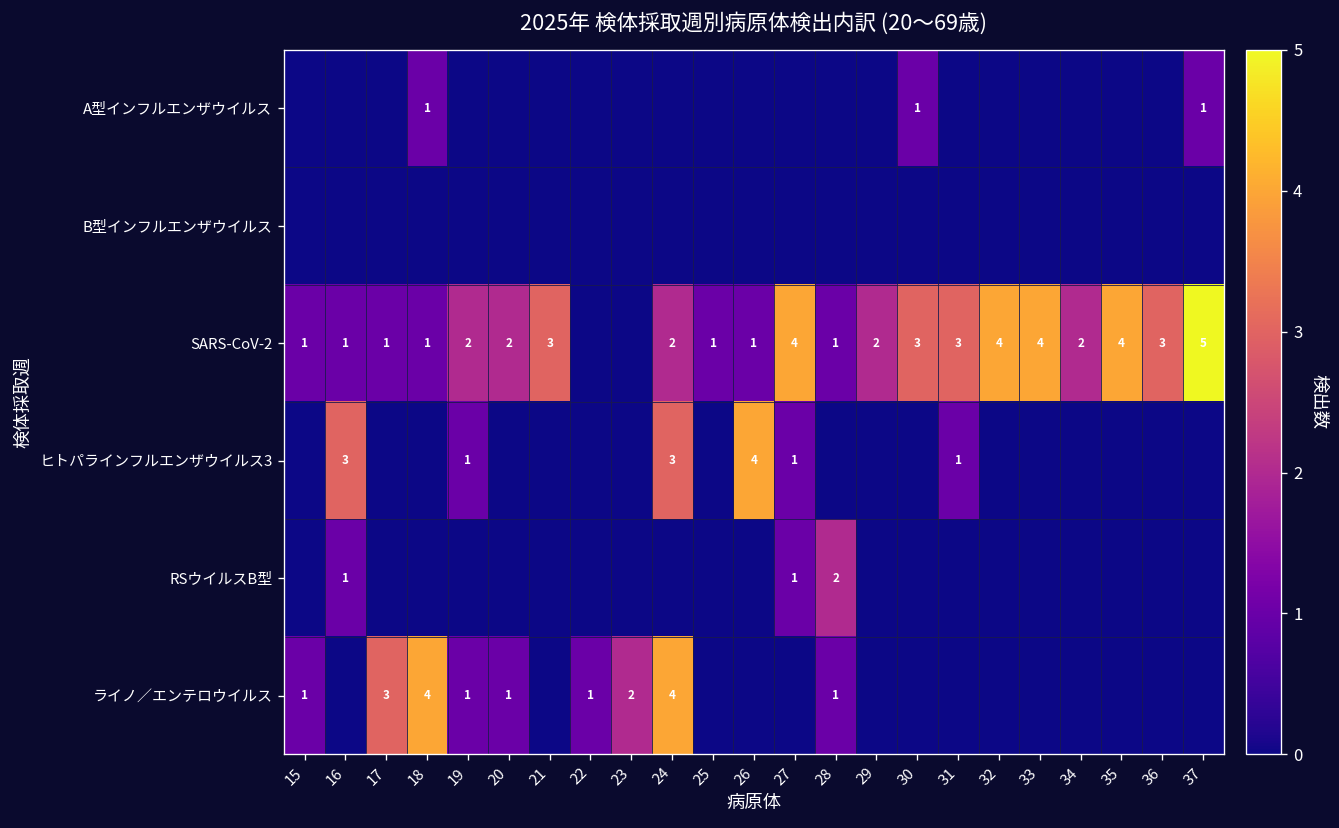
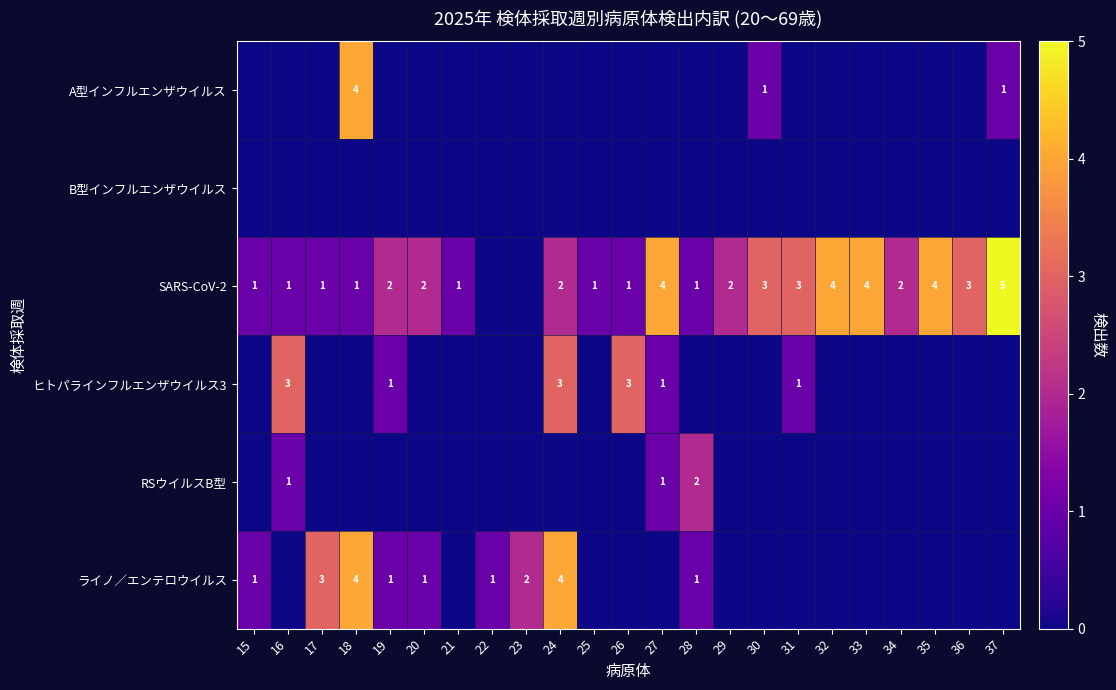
  {
    "A型インフルエンザウイルス": {
-     "18": 1,
+     "18": 4,
      "30": 1,
      "37": 1
    },
    "SARS-CoV-2": {
      "15": 1,
      "16": 1,
      "17": 1,
      "18": 1,
      "19": 2,
      "20": 2,
-     "21": 3,
+     "21": 1,
      "24": 2,
      "25": 1,
      "26": 1,
      "27": 4,
      "28": 1,
      "29": 2,
      "30": 3,
      "31": 3,
      "32": 4,
      "33": 4,
      "34": 2,
      "35": 4,
      "36": 3,
      "37": 5
    },
    "ヒトパラインフルエンザウイルス3": {
      "16": 3,
      "19": 1,
      "24": 3,
-     "26": 4,
+     "26": 3,
      "27": 1,
      "31": 1
    },
    "RSウイルスB型": {
      "16": 1,
      "27": 1,
      "28": 2
    },
    "ライノ／エンテロウイルス": {
      "15": 1,
      "17": 3,
      "18": 4,
      "19": 1,
      "20": 1,
      "22": 1,
      "23": 2,
      "24": 4,
      "28": 1
    }
  }
